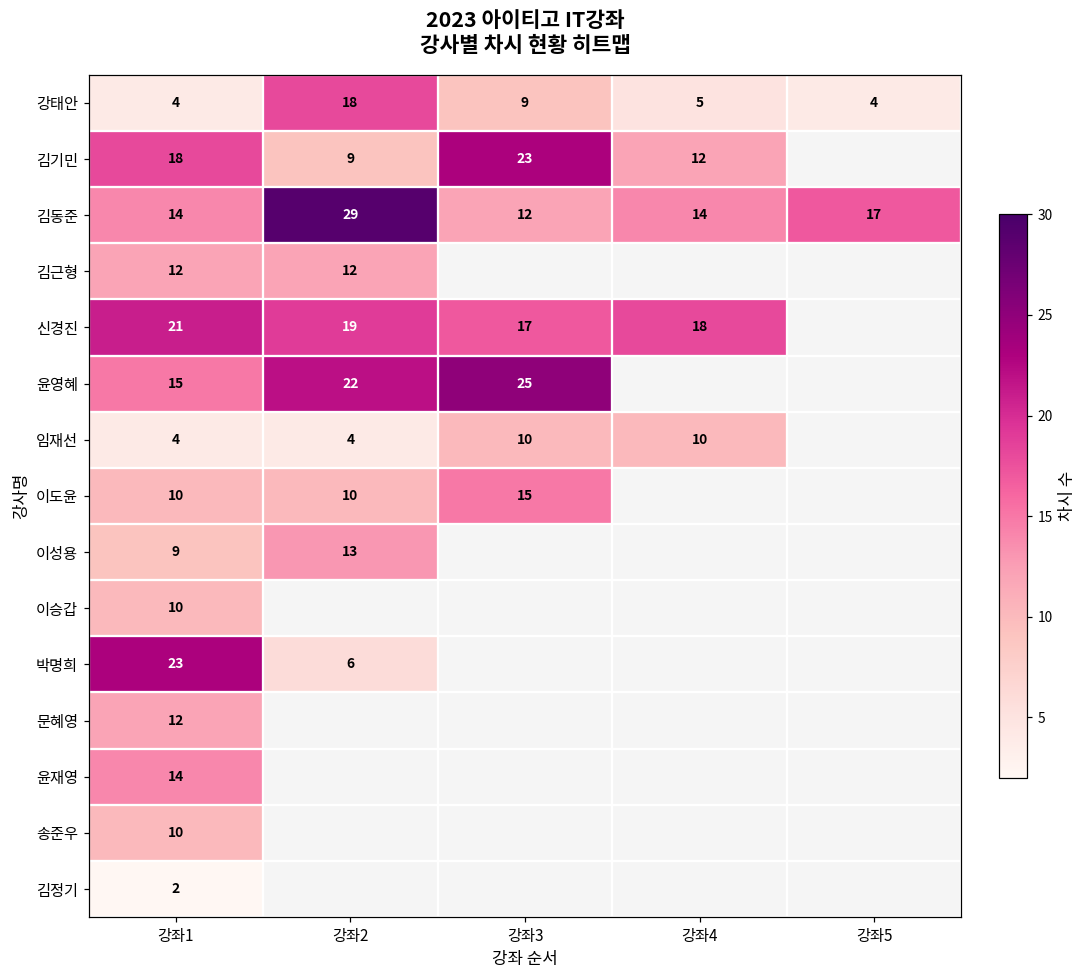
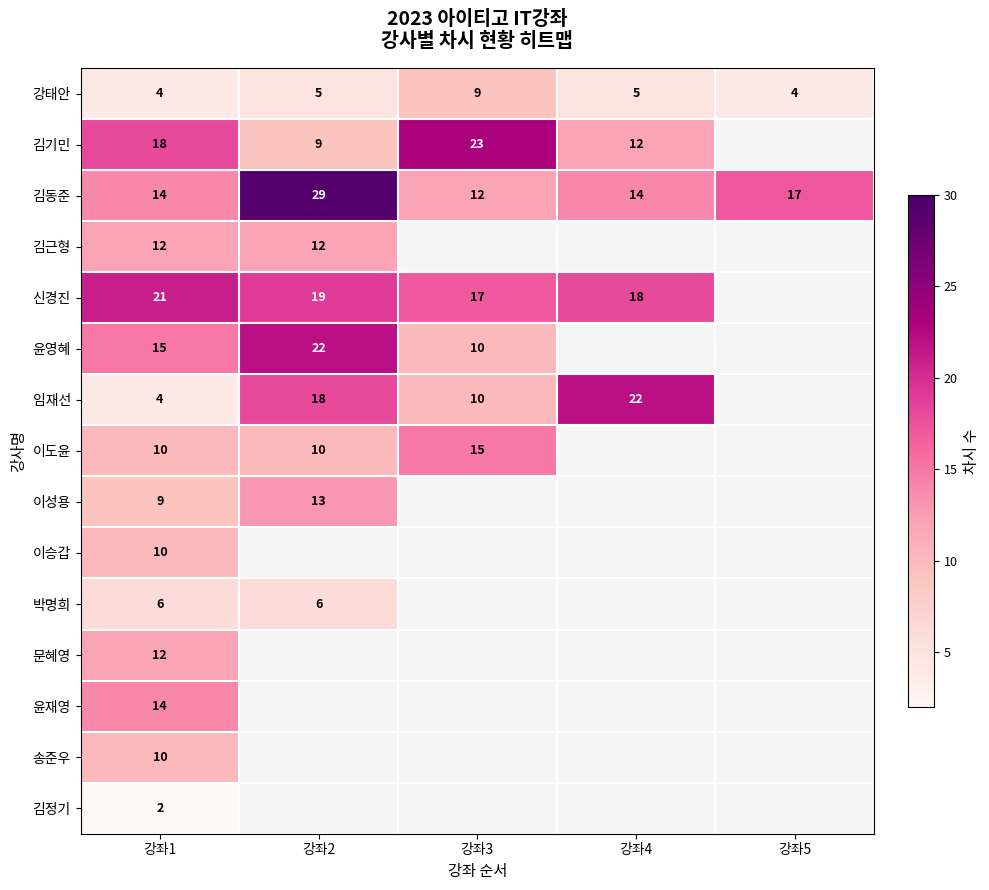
  {
    "강태안": {
      "강좌1": 4,
-     "강좌2": 18,
+     "강좌2": 5,
      "강좌3": 9,
      "강좌4": 5,
      "강좌5": 4
    },
    "김기민": {
      "강좌1": 18,
      "강좌2": 9,
      "강좌3": 23,
      "강좌4": 12
    },
    "김동준": {
      "강좌1": 14,
      "강좌2": 29,
      "강좌3": 12,
      "강좌4": 14,
      "강좌5": 17
    },
    "김근형": {
      "강좌1": 12,
      "강좌2": 12
    },
    "신경진": {
      "강좌1": 21,
      "강좌2": 19,
      "강좌3": 17,
      "강좌4": 18
    },
    "윤영혜": {
      "강좌1": 15,
      "강좌2": 22,
-     "강좌3": 25
+     "강좌3": 10
    },
    "임재선": {
      "강좌1": 4,
-     "강좌2": 4,
+     "강좌2": 18,
      "강좌3": 10,
-     "강좌4": 10
+     "강좌4": 22
    },
    "이도윤": {
      "강좌1": 10,
      "강좌2": 10,
      "강좌3": 15
    },
    "이성용": {
      "강좌1": 9,
      "강좌2": 13
    },
    "이승갑": {
      "강좌1": 10
    },
    "박명희": {
-     "강좌1": 23,
+     "강좌1": 6,
      "강좌2": 6
    },
    "문혜영": {
      "강좌1": 12
    },
    "윤재영": {
      "강좌1": 14
    },
    "송준우": {
      "강좌1": 10
    },
    "김정기": {
      "강좌1": 2
    }
  }
